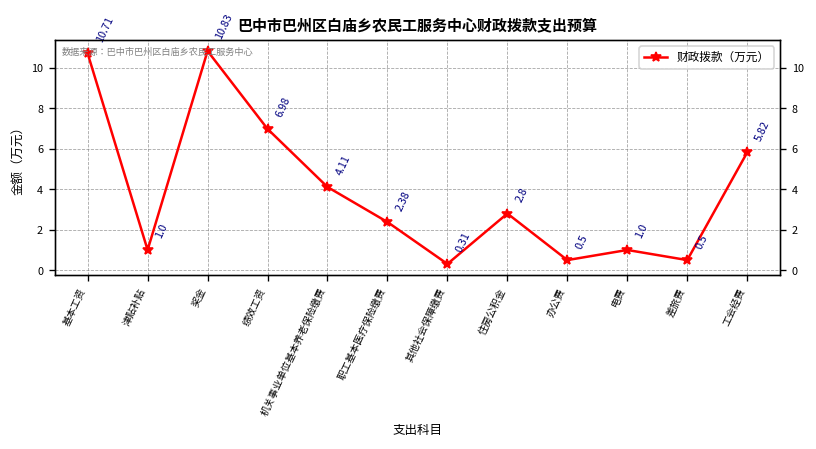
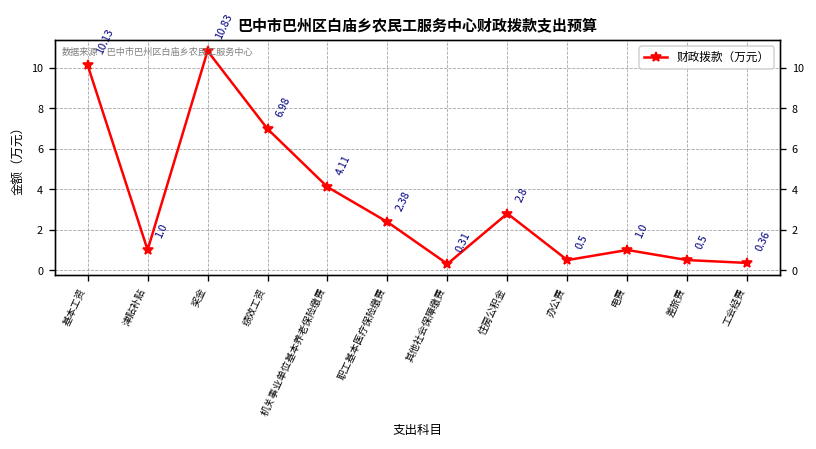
  {
-   "基本工资": 10.71,
+   "基本工资": 10.13,
    "津贴补贴": 1.0,
    "奖金": 10.83,
    "绩效工资": 6.98,
    "机关事业单位基本养老保险缴费": 4.11,
    "职工基本医疗保险缴费": 2.38,
    "其他社会保障缴费": 0.31,
    "住房公积金": 2.8,
    "办公费": 0.5,
    "电费": 1.0,
    "差旅费": 0.5,
-   "工会经费": 5.82
+   "工会经费": 0.36
  }
